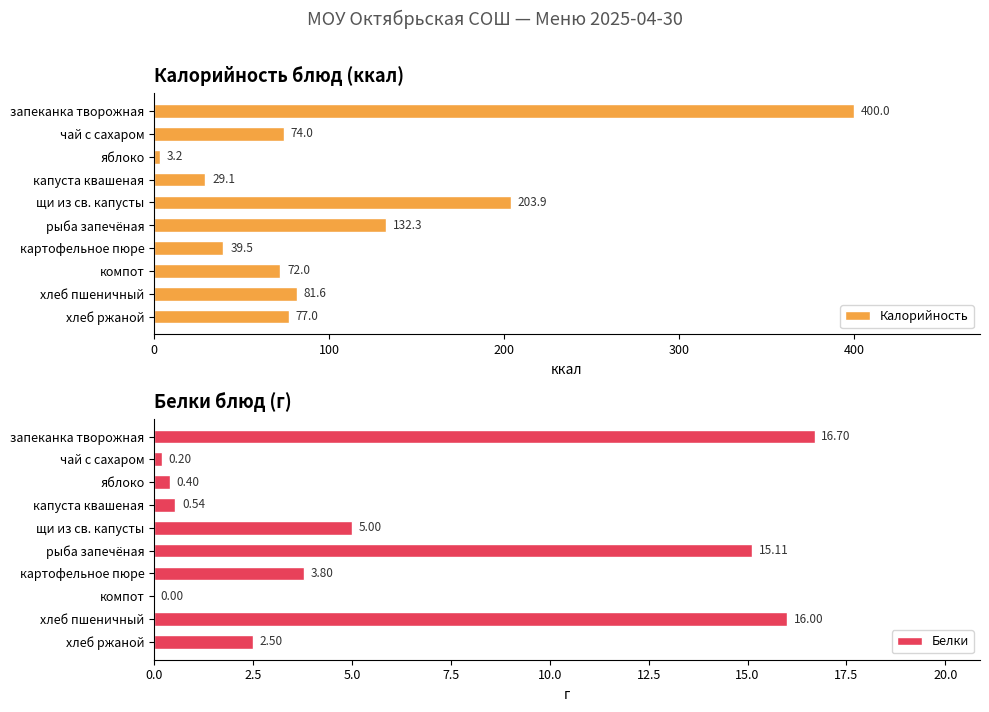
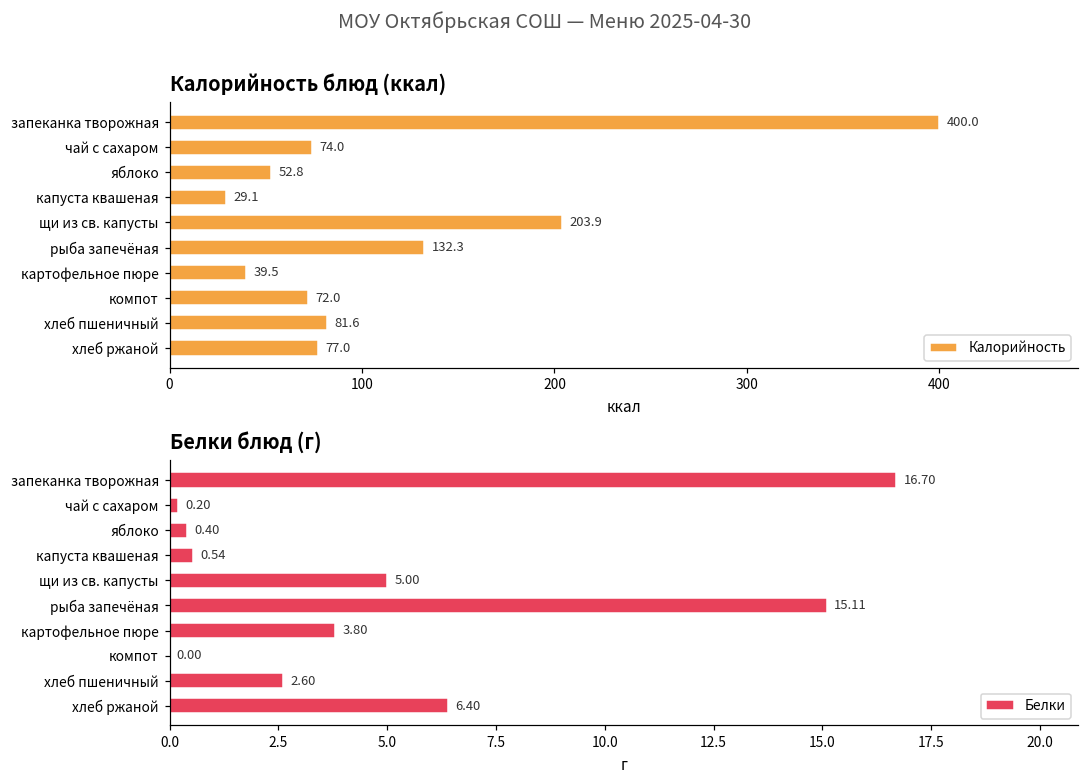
  {
    "Калорийность блюд (ккал)": {
      "запеканка творожная": 400.0,
      "чай с сахаром": 74.0,
-     "яблоко": 3.2,
+     "яблоко": 52.8,
      "капуста квашеная": 29.1,
      "щи из св. капусты": 203.9,
      "рыба запечёная": 132.3,
      "картофельное пюре": 39.5,
      "компот": 72.0,
      "хлеб пшеничный": 81.6,
      "хлеб ржаной": 77.0
    },
    "Белки блюд (г)": {
      "запеканка творожная": 16.70,
      "чай с сахаром": 0.20,
      "яблоко": 0.40,
      "капуста квашеная": 0.54,
      "щи из св. капусты": 5.00,
      "рыба запечёная": 15.11,
      "картофельное пюре": 3.80,
      "компот": 0.00,
-     "хлеб пшеничный": 16.00,
-     "хлеб ржаной": 2.50
+     "хлеб пшеничный": 2.60,
+     "хлеб ржаной": 6.40
    }
  }
